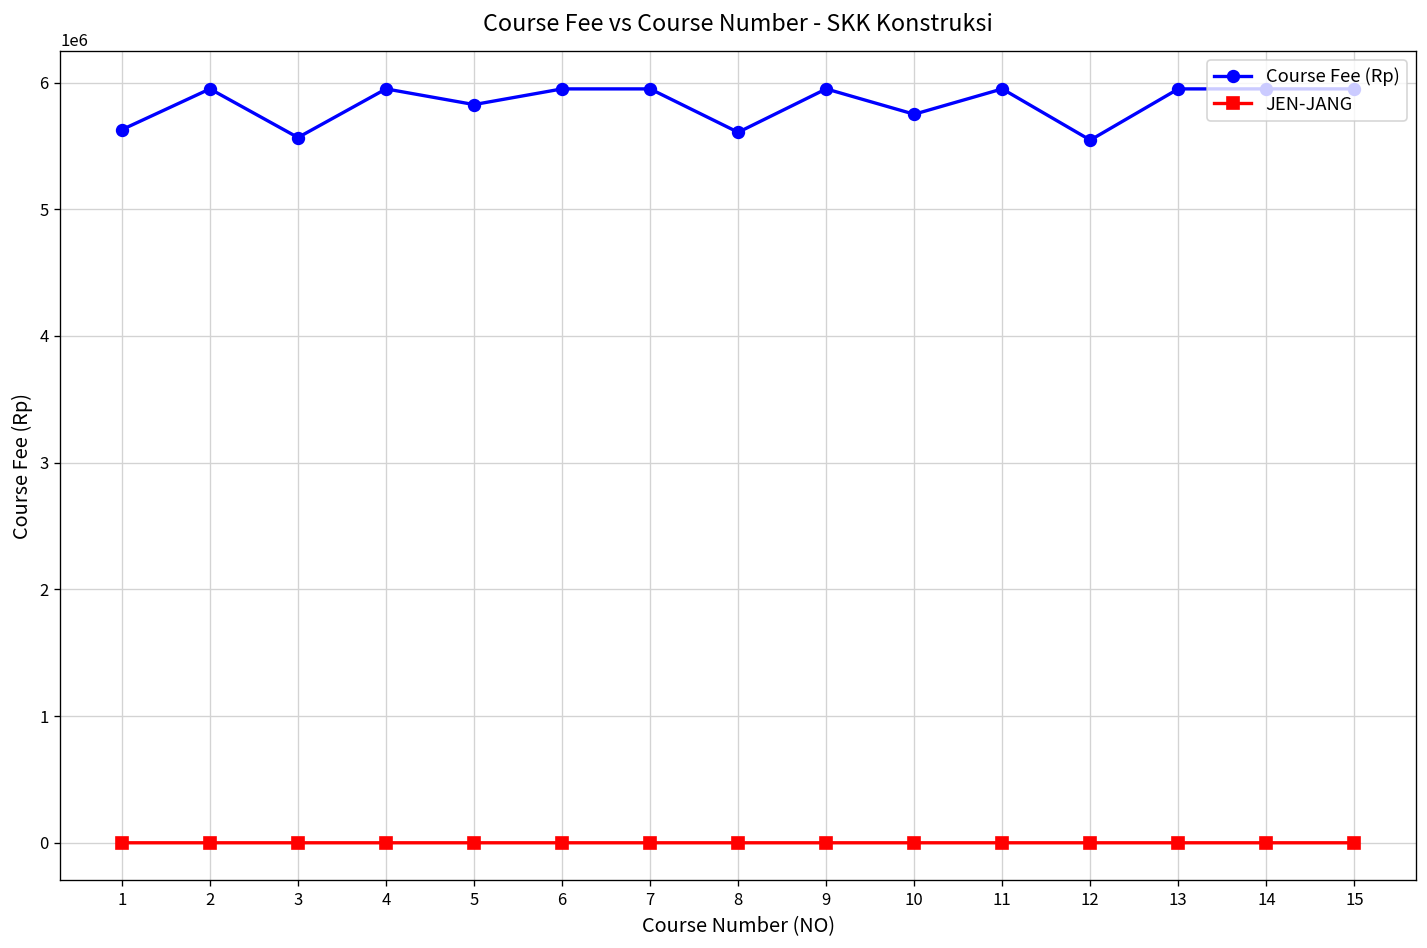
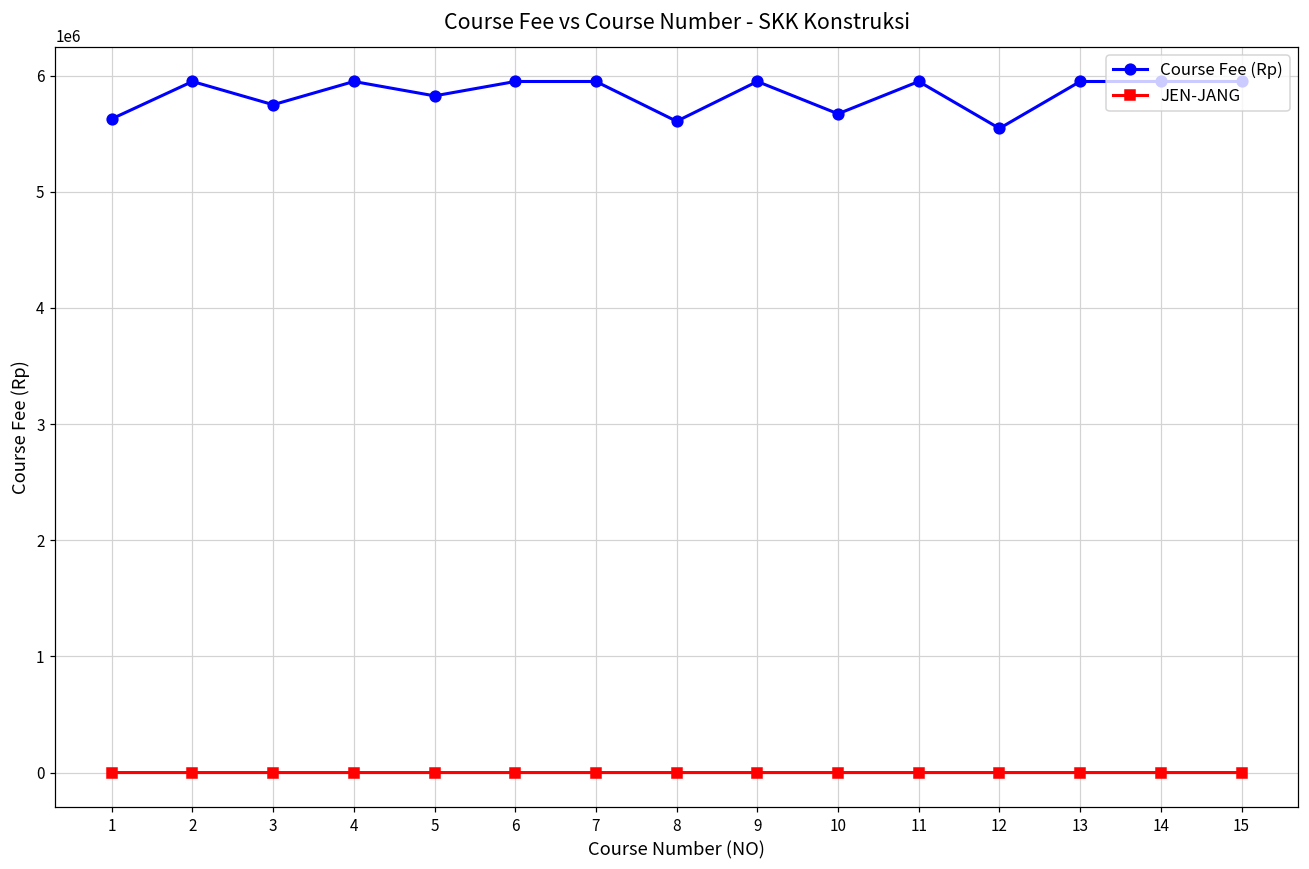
  {
    "Course Fee (Rp)": {
      "1": 5630000,
      "2": 5950000,
-     "3": 5570000,
+     "3": 5750000,
      "4": 5950000,
      "5": 5830000,
      "6": 5950000,
      "7": 5950000,
      "8": 5610000,
      "9": 5950000,
-     "10": 5750000,
+     "10": 5670000,
      "11": 5950000,
      "12": 5550000,
      "13": 5950000
    },
    "JEN-JANG": {
      "1": 0,
      "2": 0,
      "3": 0,
      "4": 0,
      "5": 0,
      "6": 0,
      "7": 0,
      "8": 0,
      "9": 0,
      "10": 0,
      "11": 0,
      "12": 0,
      "13": 0,
      "14": 0,
      "15": 0
    }
  }
